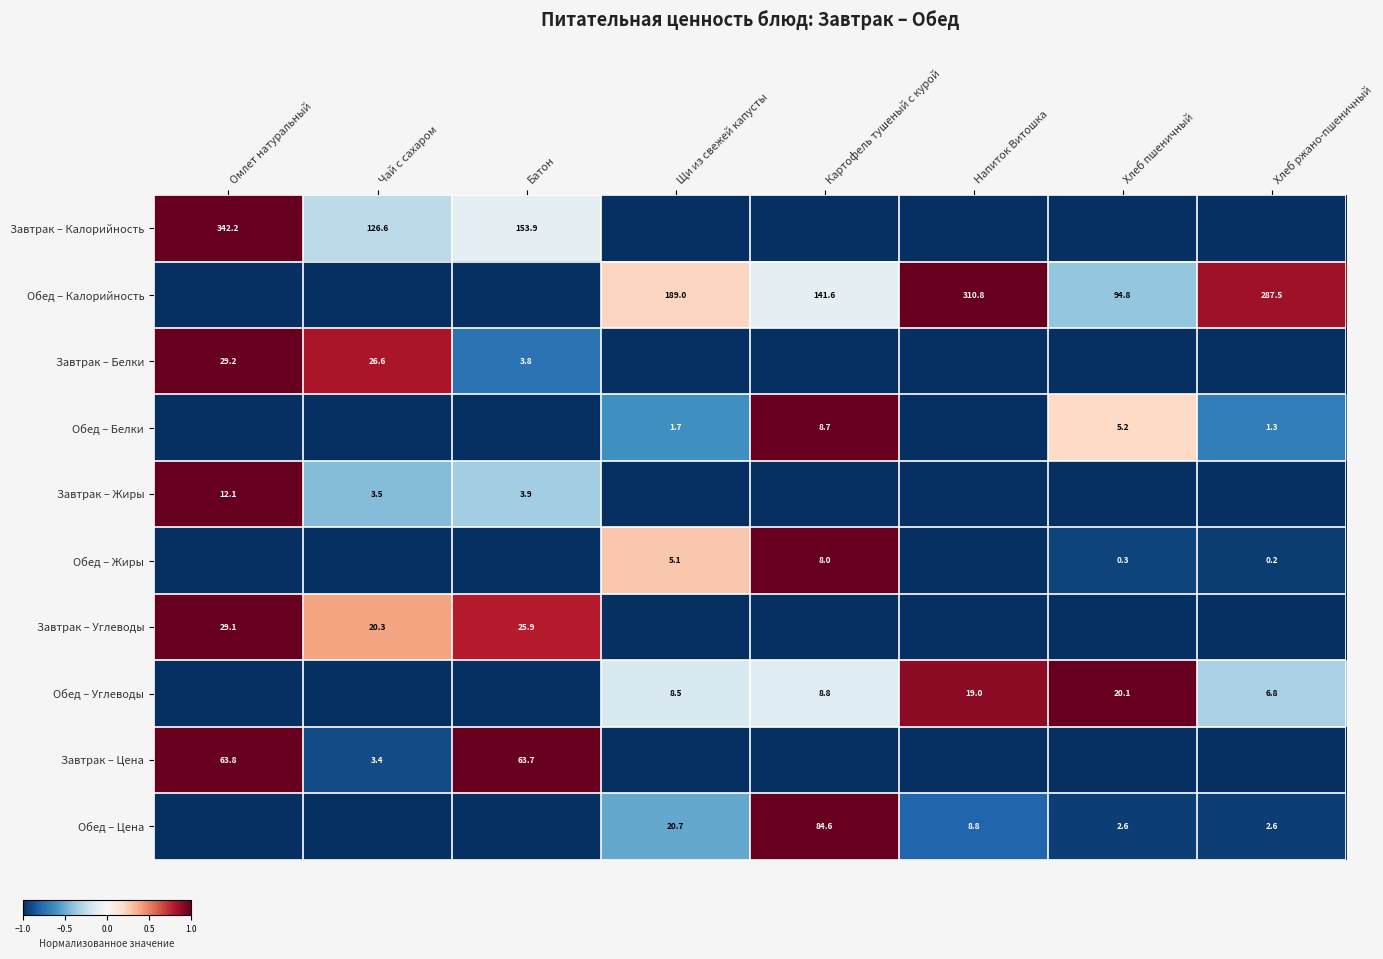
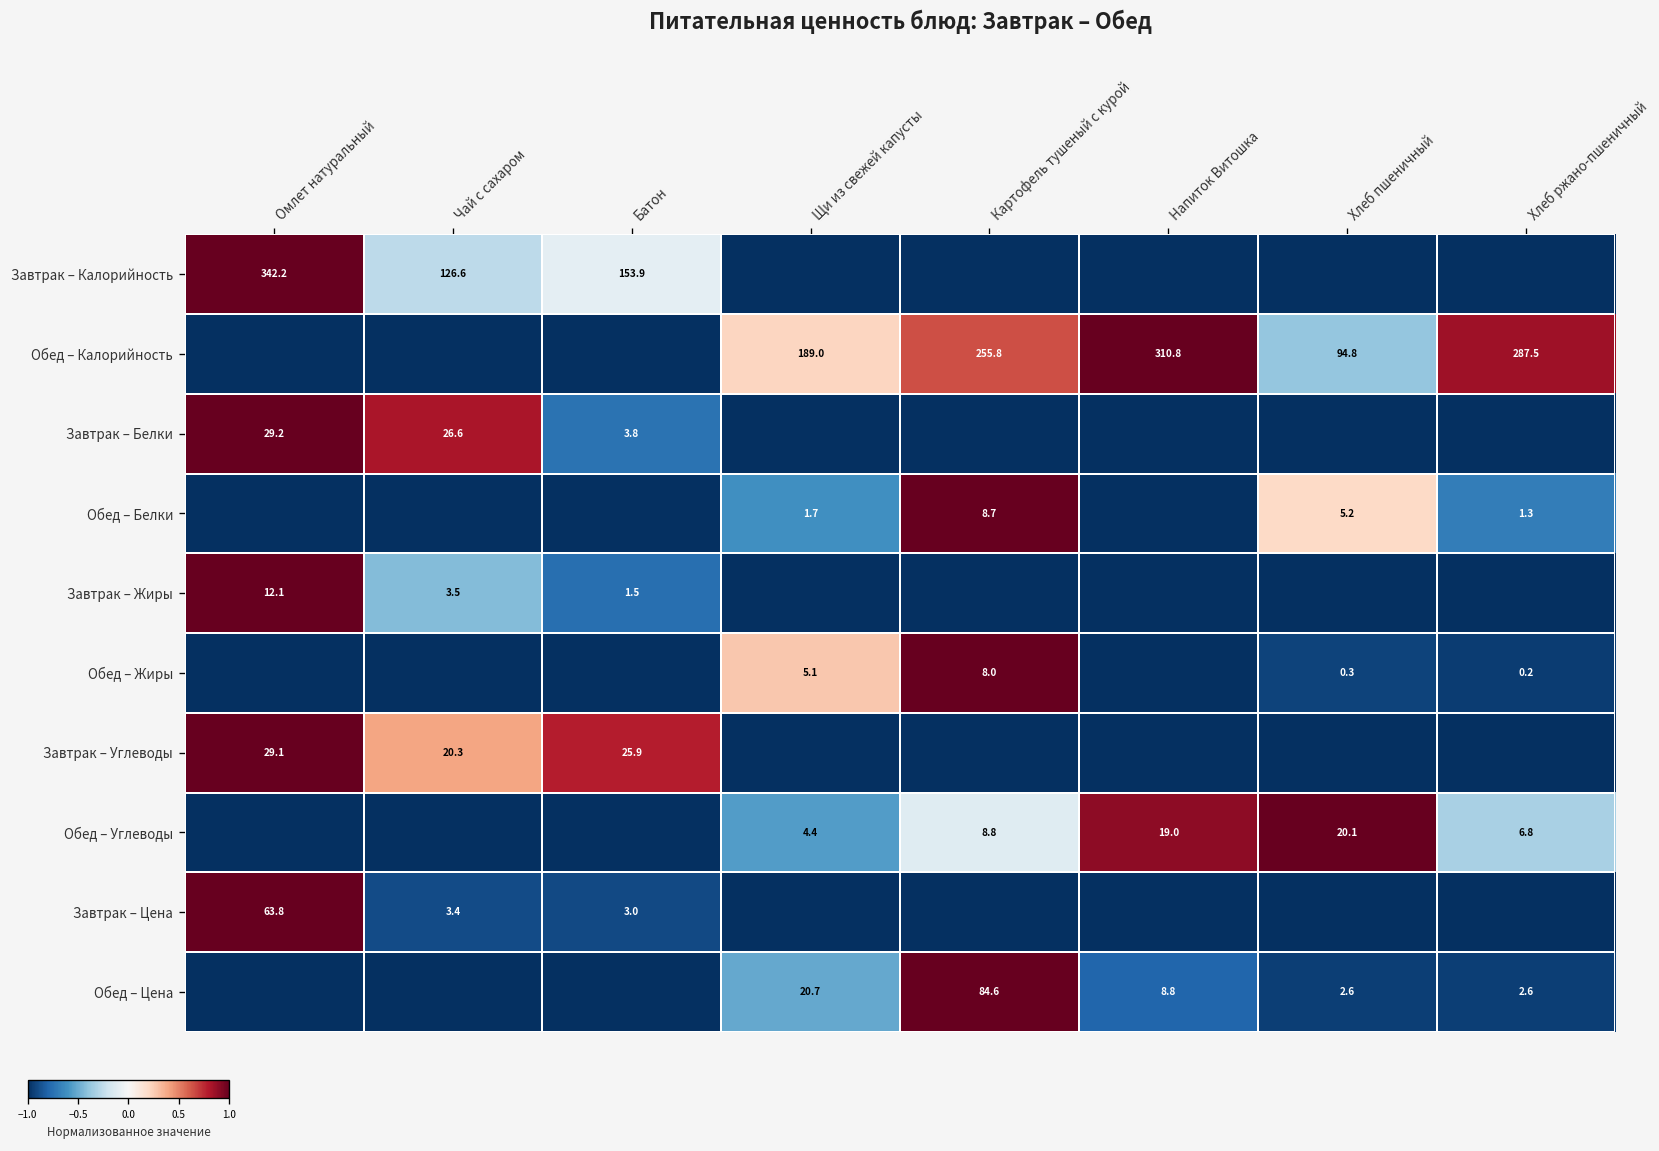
  {
    "Завтрак – Калорийность": {
      "Омлет натуральный": 342.2,
      "Чай с сахаром": 126.6,
      "Батон": 153.9
    },
    "Обед – Калорийность": {
      "Щи из свежей капусты": 189.0,
-     "Картофель тушеный с курой": 141.6,
+     "Картофель тушеный с курой": 255.8,
      "Напиток Витошка": 310.8,
      "Хлеб пшеничный": 94.8,
      "Хлеб ржано-пшеничный": 287.5
    },
    "Завтрак – Белки": {
      "Омлет натуральный": 29.2,
      "Чай с сахаром": 26.6,
      "Батон": 3.8
    },
    "Обед – Белки": {
      "Щи из свежей капусты": 1.7,
      "Картофель тушеный с курой": 8.7,
      "Хлеб пшеничный": 5.2,
      "Хлеб ржано-пшеничный": 1.3
    },
    "Завтрак – Жиры": {
      "Омлет натуральный": 12.1,
      "Чай с сахаром": 3.5,
-     "Батон": 3.9
+     "Батон": 1.5
    },
    "Обед – Жиры": {
      "Щи из свежей капусты": 5.1,
      "Картофель тушеный с курой": 8.0,
      "Хлеб пшеничный": 0.3,
      "Хлеб ржано-пшеничный": 0.2
    },
    "Завтрак – Углеводы": {
      "Омлет натуральный": 29.1,
      "Чай с сахаром": 20.3,
      "Батон": 25.9
    },
    "Обед – Углеводы": {
-     "Щи из свежей капусты": 8.5,
+     "Щи из свежей капусты": 4.4,
      "Картофель тушеный с курой": 8.8,
      "Напиток Витошка": 19.0,
      "Хлеб пшеничный": 20.1,
      "Хлеб ржано-пшеничный": 6.8
    },
    "Завтрак – Цена": {
      "Омлет натуральный": 63.8,
      "Чай с сахаром": 3.4,
-     "Батон": 63.7
+     "Батон": 3.0
    },
    "Обед – Цена": {
      "Щи из свежей капусты": 20.7,
      "Картофель тушеный с курой": 84.6,
      "Напиток Витошка": 8.8,
      "Хлеб пшеничный": 2.6,
      "Хлеб ржано-пшеничный": 2.6
    }
  }
